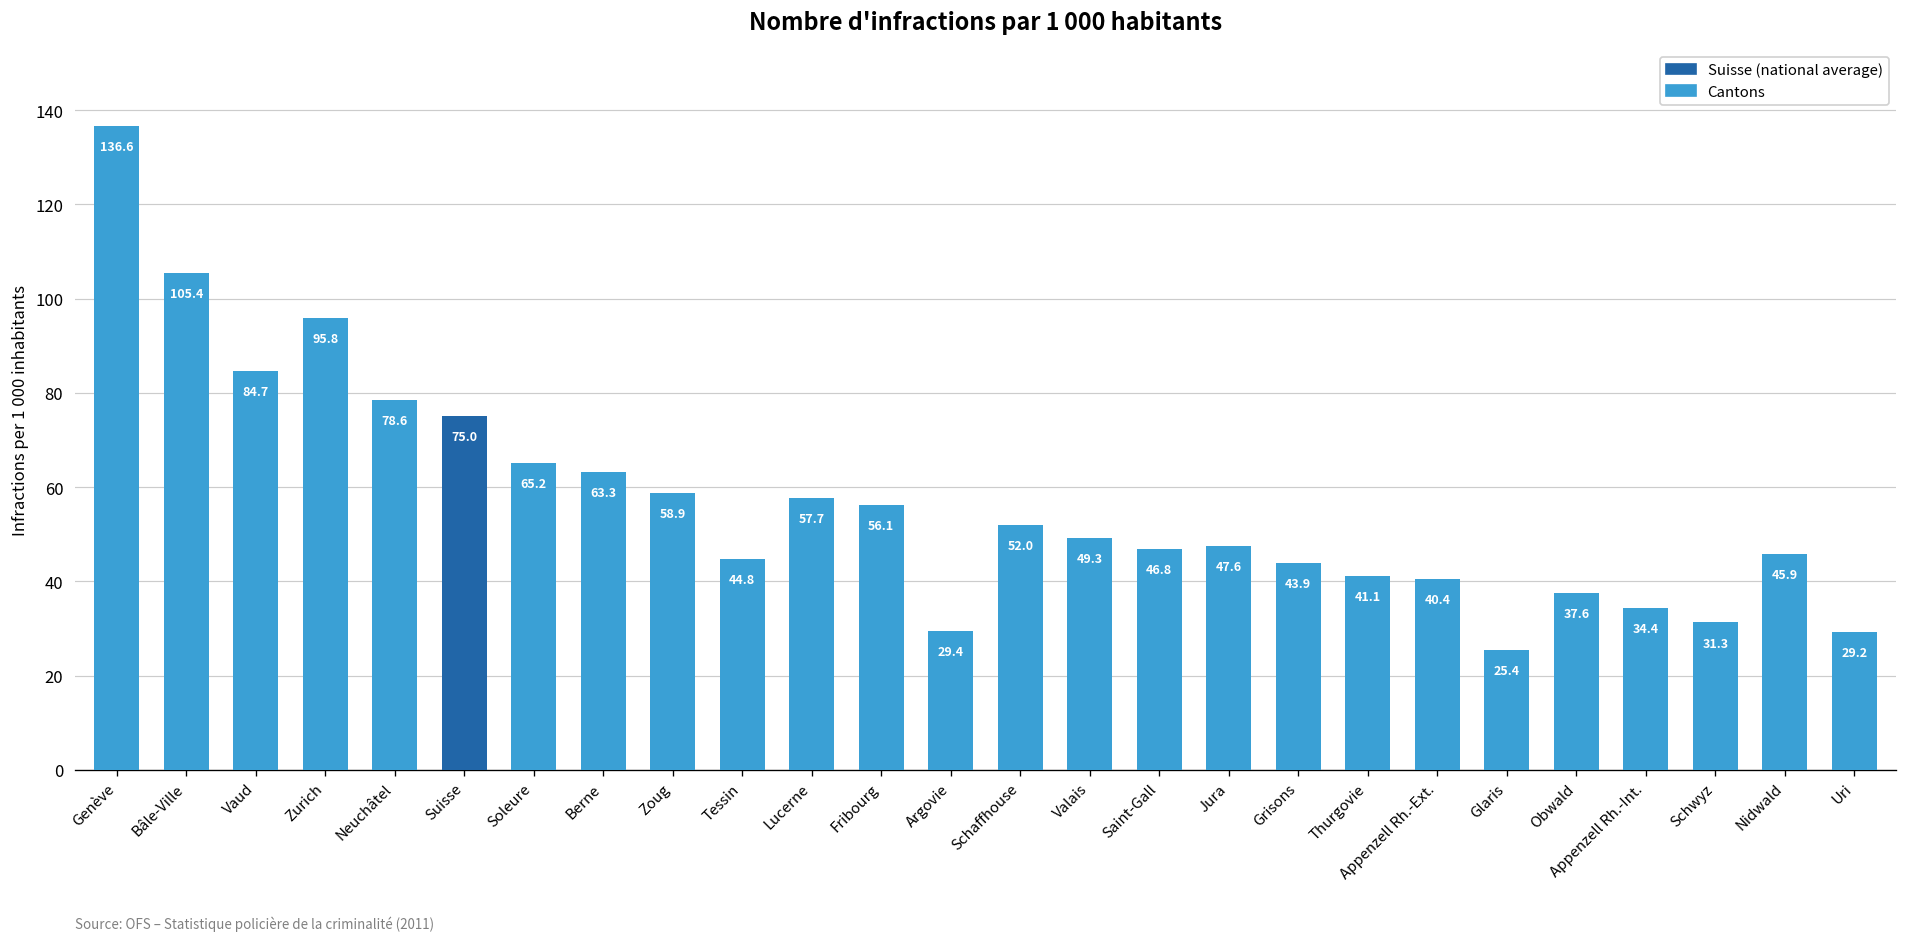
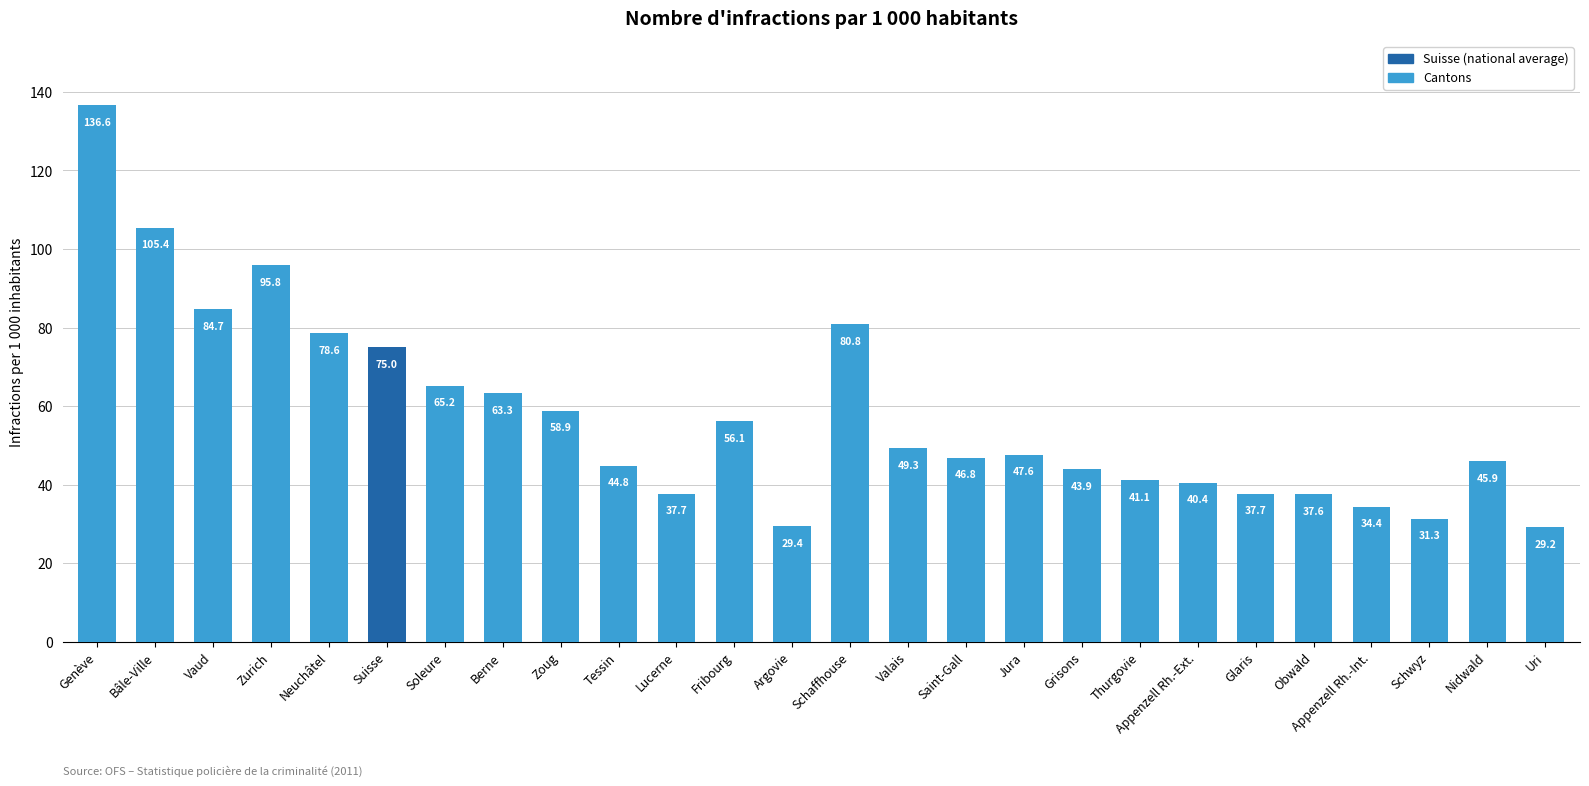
  {
    "Genève": 136.6,
    "Bâle-Ville": 105.4,
    "Vaud": 84.7,
    "Zurich": 95.8,
    "Neuchâtel": 78.6,
    "Suisse": 75.0,
    "Soleure": 65.2,
    "Berne": 63.3,
    "Zoug": 58.9,
    "Tessin": 44.8,
-   "Lucerne": 57.7,
+   "Lucerne": 37.7,
    "Fribourg": 56.1,
    "Argovie": 29.4,
-   "Schaffhouse": 52.0,
+   "Schaffhouse": 80.8,
    "Valais": 49.3,
    "Saint-Gall": 46.8,
    "Jura": 47.6,
    "Grisons": 43.9,
    "Thurgovie": 41.1,
    "Appenzell Rh.-Ext.": 40.4,
-   "Glaris": 25.4,
+   "Glaris": 37.7,
    "Obwald": 37.6,
    "Appenzell Rh.-Int.": 34.4,
    "Schwyz": 31.3,
    "Nidwald": 45.9,
    "Uri": 29.2
  }
